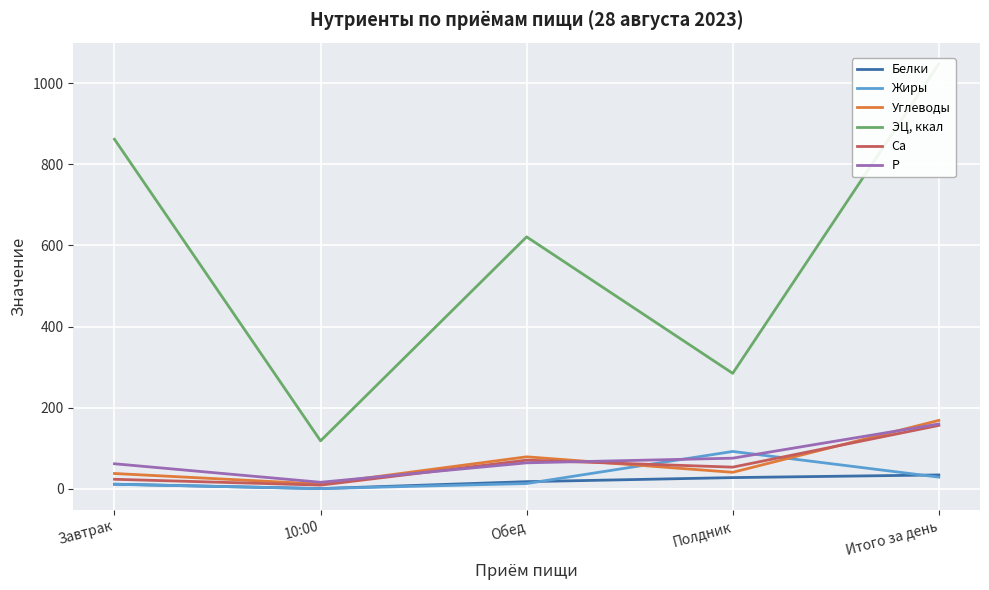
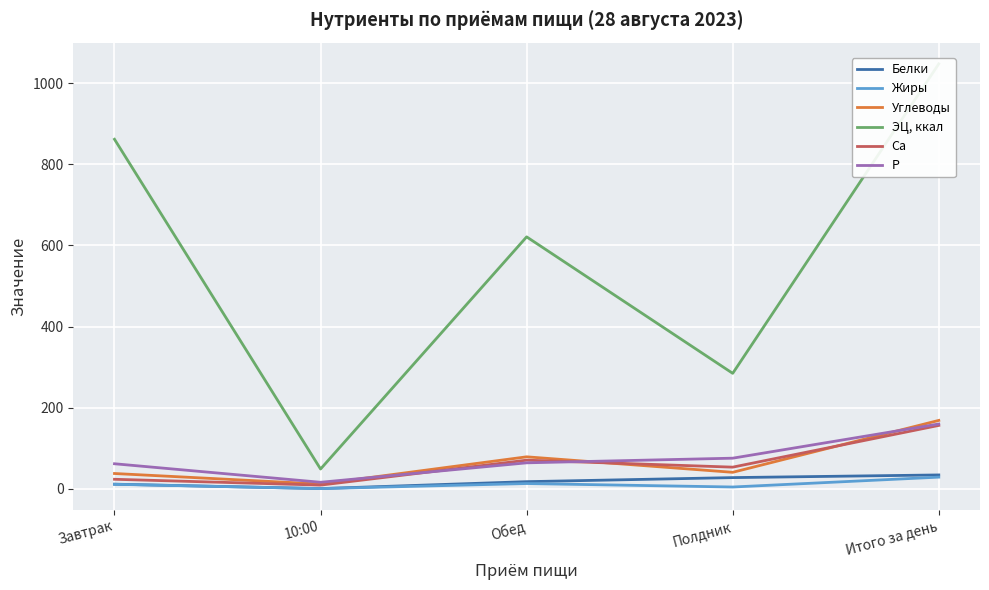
  {
    "Белки": {
      "Полдник": 30
    },
    "Жиры": {
-     "Полдник": 90
+     "Полдник": 0
    },
    "ЭЦ, ккал": {
      "Завтрак": 860,
-     "10:00": 120,
+     "10:00": 50,
      "Обед": 620,
      "Полдник": 280
    },
    "P": {
      "Завтрак": 60,
      "Обед": 60,
      "Полдник": 80
    }
  }
